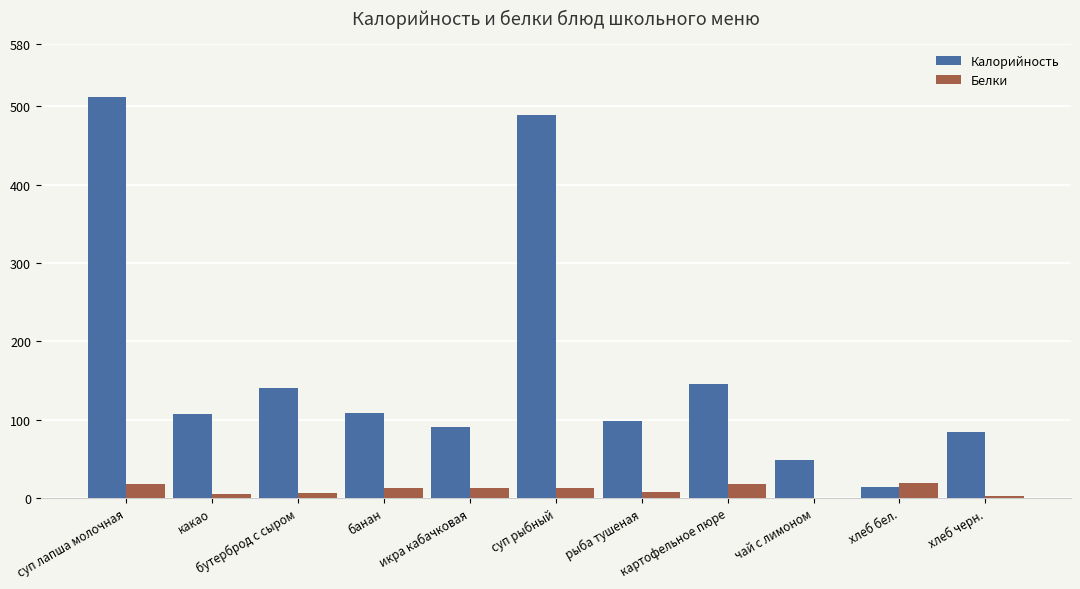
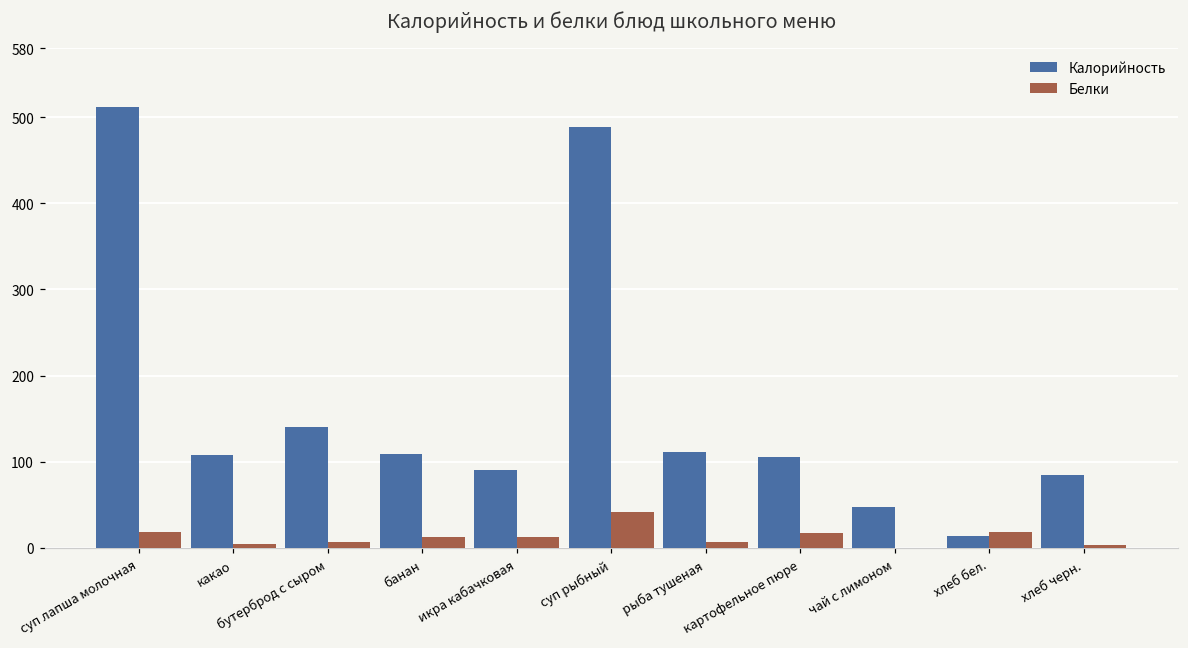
  {
    "Калорийность": {
      "суп лапша молочная": 510,
      "какао": 110,
      "бутерброд с сыром": 140,
      "банан": 110,
      "икра кабачковая": 90,
      "суп рыбный": 490,
-     "рыба тушеная": 100,
-     "картофельное пюре": 150,
+     "рыба тушеная": 110,
+     "картофельное пюре": 110,
      "чай с лимоном": 50,
      "хлеб бел.": 10,
      "хлеб черн.": 80
    },
    "Белки": {
      "суп лапша молочная": 20,
      "какао": 0,
      "бутерброд с сыром": 10,
      "банан": 10,
      "икра кабачковая": 10,
-     "суп рыбный": 10,
+     "суп рыбный": 40,
      "рыба тушеная": 10,
      "картофельное пюре": 20,
      "хлеб бел.": 20
    }
  }
